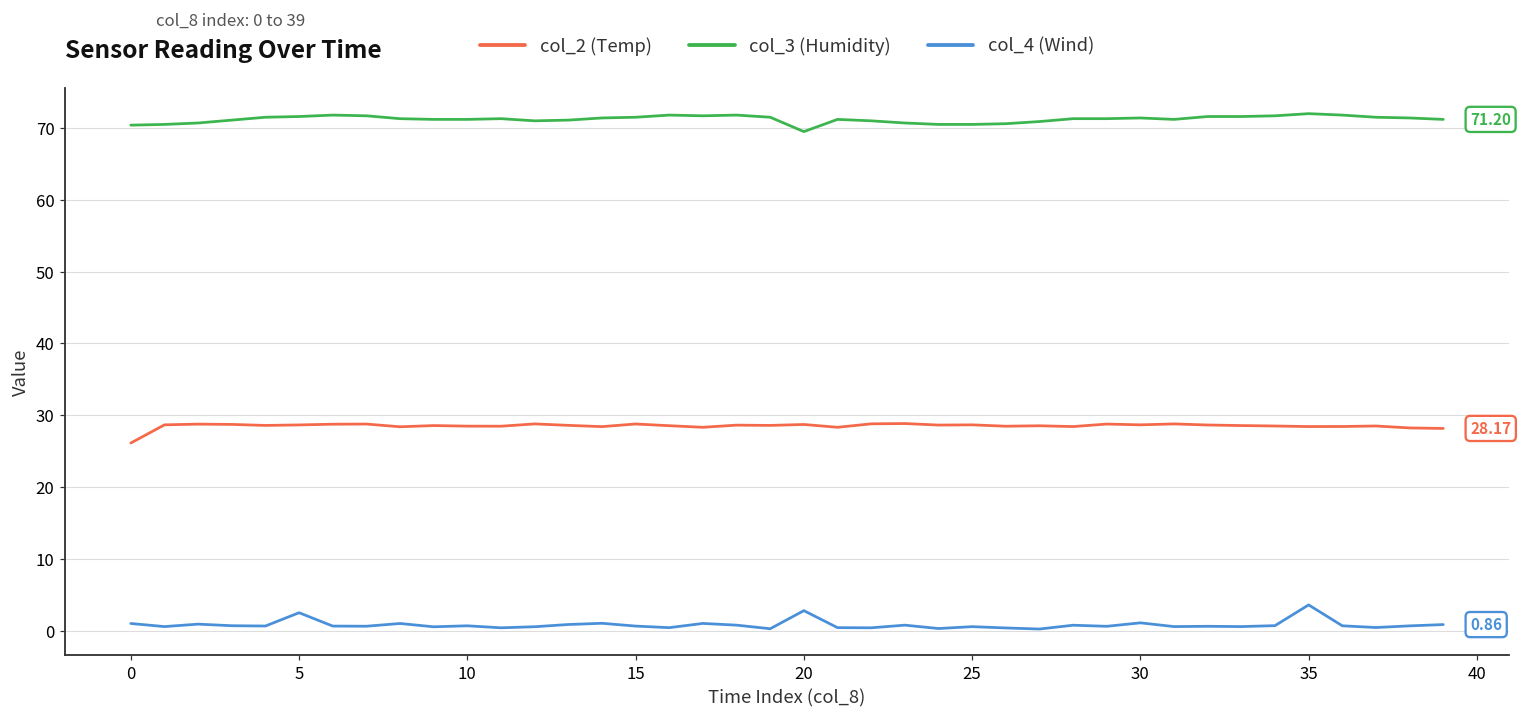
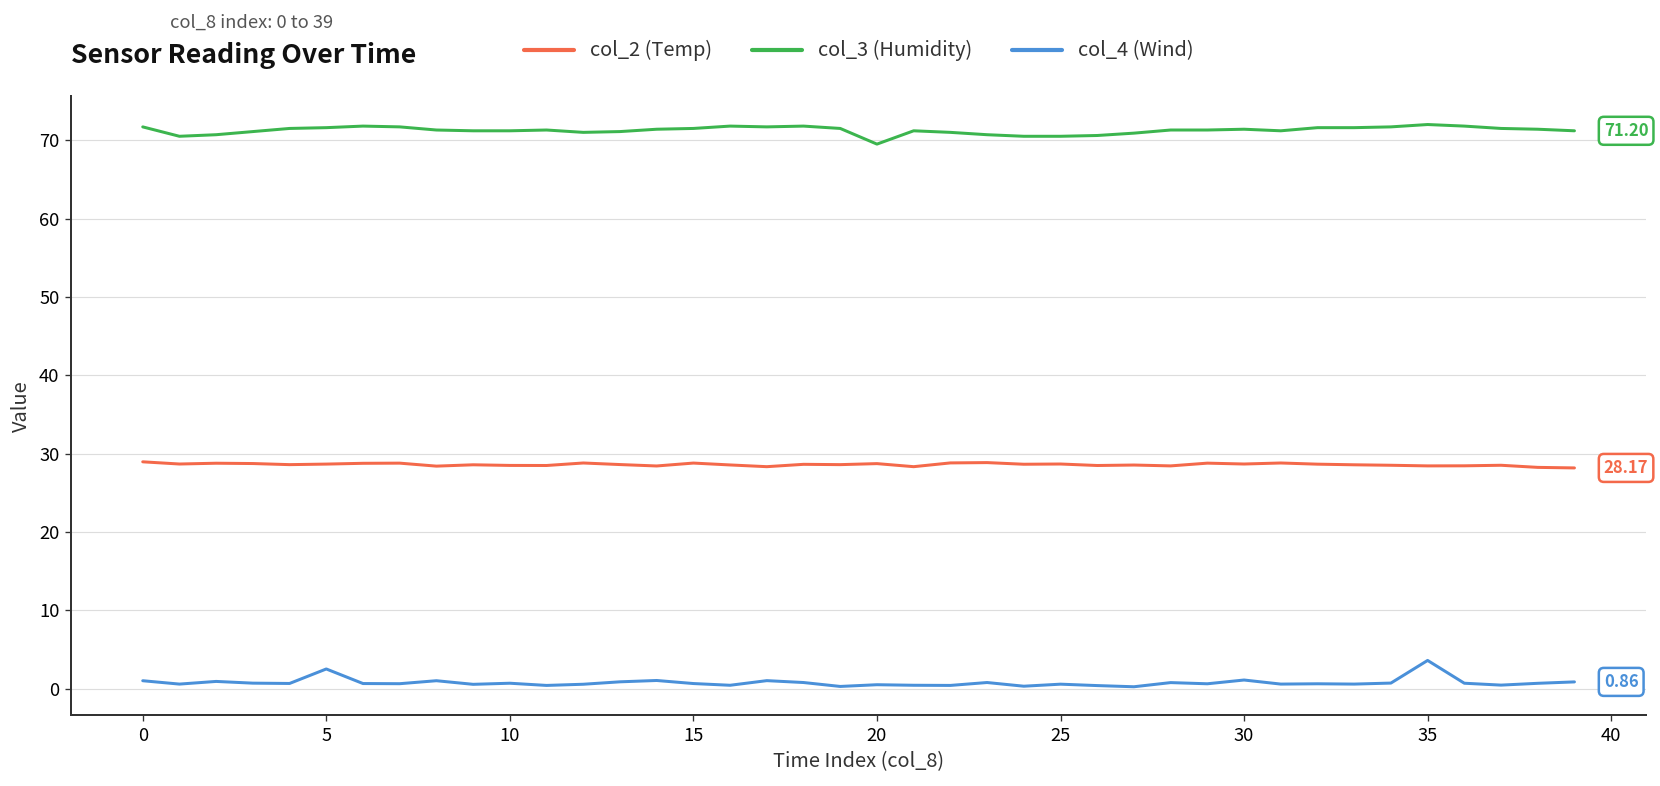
  {
    "col_2 (Temp)": {
-     "0": 26,
+     "0": 29,
      "5": 29,
      "10": 28,
      "15": 29,
      "20": 29,
      "25": 29,
      "30": 29,
      "35": 28
    },
    "col_3 (Humidity)": {
-     "0": 70,
+     "0": 72,
      "5": 72,
      "10": 71,
      "15": 72,
      "20": 70,
      "25": 71,
      "30": 71,
      "35": 72
    },
    "col_4 (Wind)": {
      "0": 1,
      "5": 3,
      "10": 1,
      "15": 1,
-     "20": 3,
+     "20": 1,
      "25": 1,
      "30": 1,
      "35": 4
    }
  }
